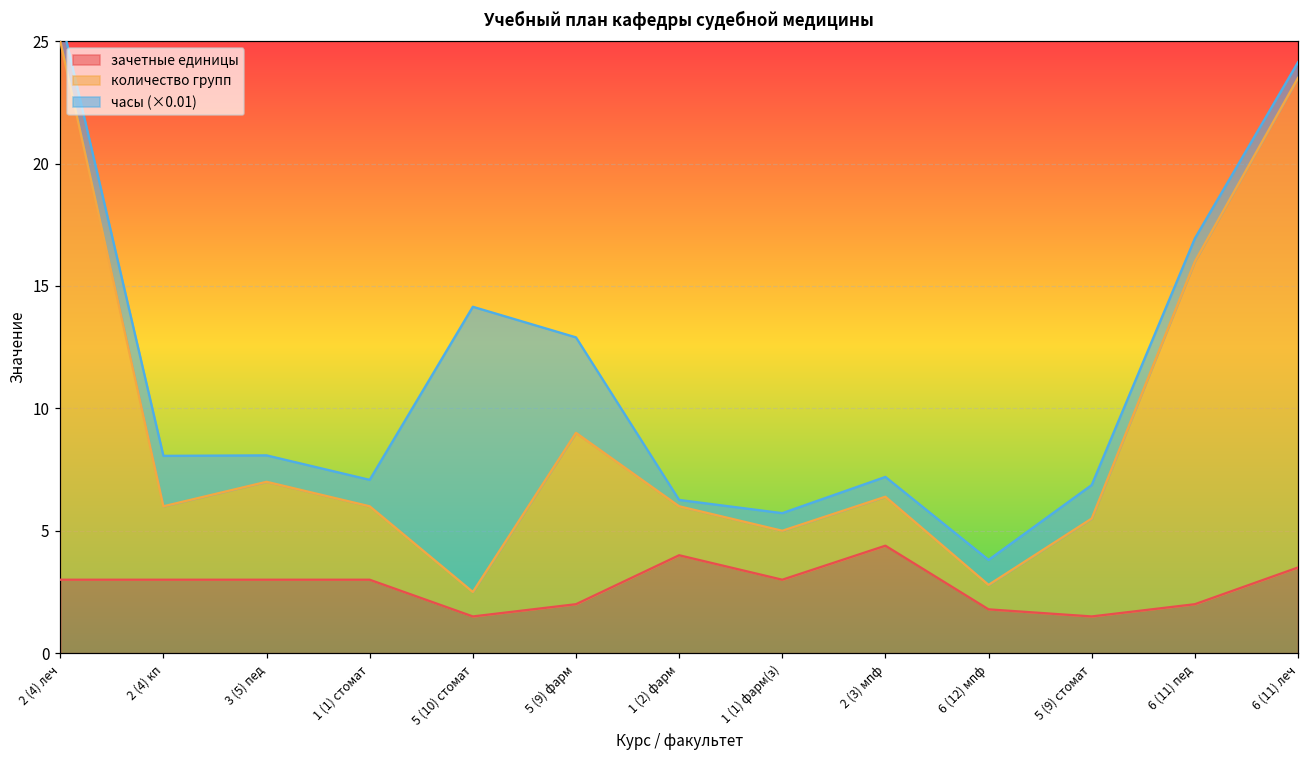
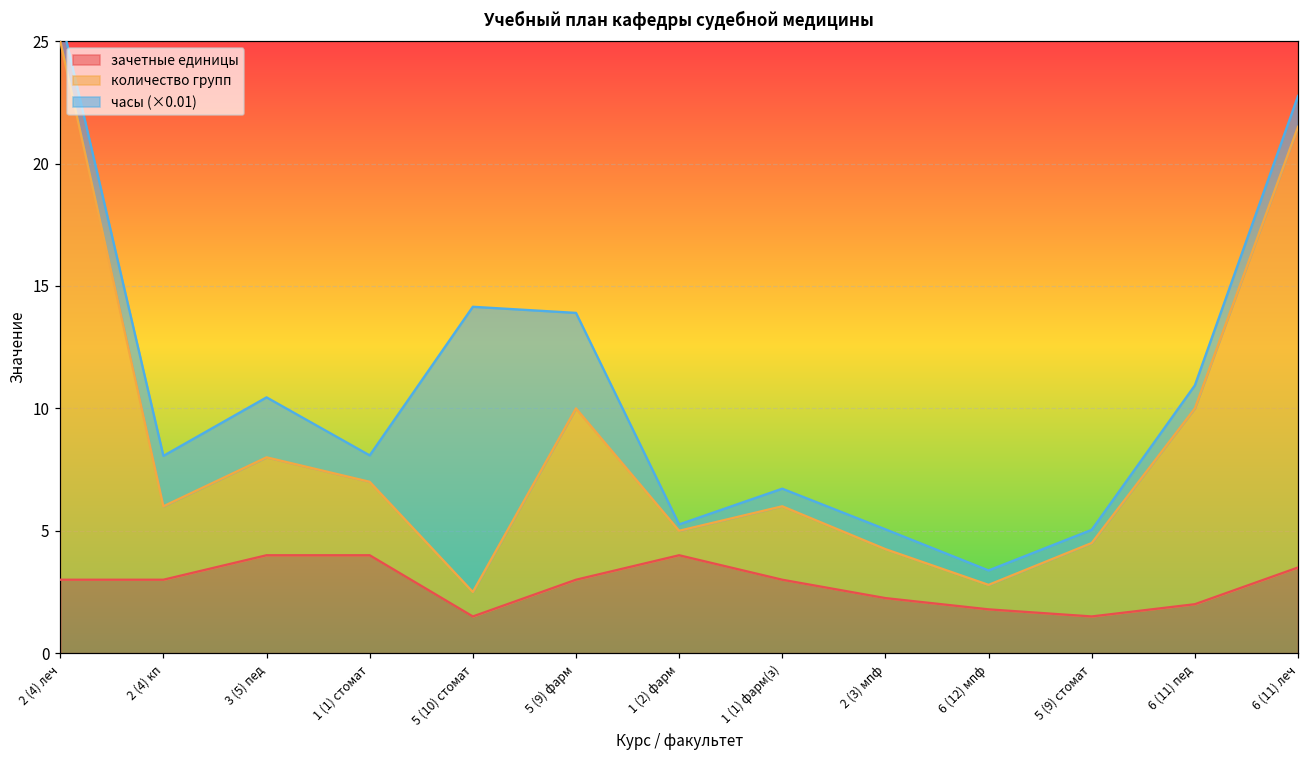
  {
    "зачетные единицы": {
      "2 (4) леч": 3.0,
      "2 (4) кп": 3.0,
-     "3 (5) пед": 3,
-     "1 (1) стомат": 3,
+     "3 (5) пед": 4,
+     "1 (1) стомат": 4,
      "5 (10) стомат": 1.5,
-     "5 (9) фарм": 2,
+     "5 (9) фарм": 3,
      "1 (2) фарм": 4.0,
      "1 (1) фарм(з)": 3.0,
-     "2 (3) мпф": 4.4,
+     "2 (3) мпф": 2.3,
      "6 (12) мпф": 1.8,
      "5 (9) стомат": 1.5,
      "6 (11) пед": 2.0,
      "6 (11) леч": 3.5
    },
    "количество групп": {
      "2 (4) леч": 22,
      "2 (4) кп": 3,
      "3 (5) пед": 4,
      "1 (1) стомат": 3,
      "5 (10) стомат": 1,
      "5 (9) фарм": 7,
-     "1 (2) фарм": 2,
-     "1 (1) фарм(з)": 2,
+     "1 (2) фарм": 1,
+     "1 (1) фарм(з)": 3,
      "2 (3) мпф": 2,
      "6 (12) мпф": 1,
-     "5 (9) стомат": 4,
-     "6 (11) пед": 14,
-     "6 (11) леч": 20
+     "5 (9) стомат": 3,
+     "6 (11) пед": 8,
+     "6 (11) леч": 18
    },
    "часы (×0.01)": {
      "2 (4) кп": 2.1,
-     "3 (5) пед": 1.1,
+     "3 (5) пед": 2.4,
      "1 (1) стомат": 1.1,
      "5 (10) стомат": 11.7,
      "5 (9) фарм": 3.9,
      "1 (2) фарм": 0.3,
      "1 (1) фарм(з)": 0.7,
      "2 (3) мпф": 0.8,
-     "6 (12) мпф": 1.0,
-     "5 (9) стомат": 1.4,
+     "6 (12) мпф": 0.6,
+     "5 (9) стомат": 0.5,
      "6 (11) пед": 0.9,
-     "6 (11) леч": 0.6
+     "6 (11) леч": 1.3
    }
  }
